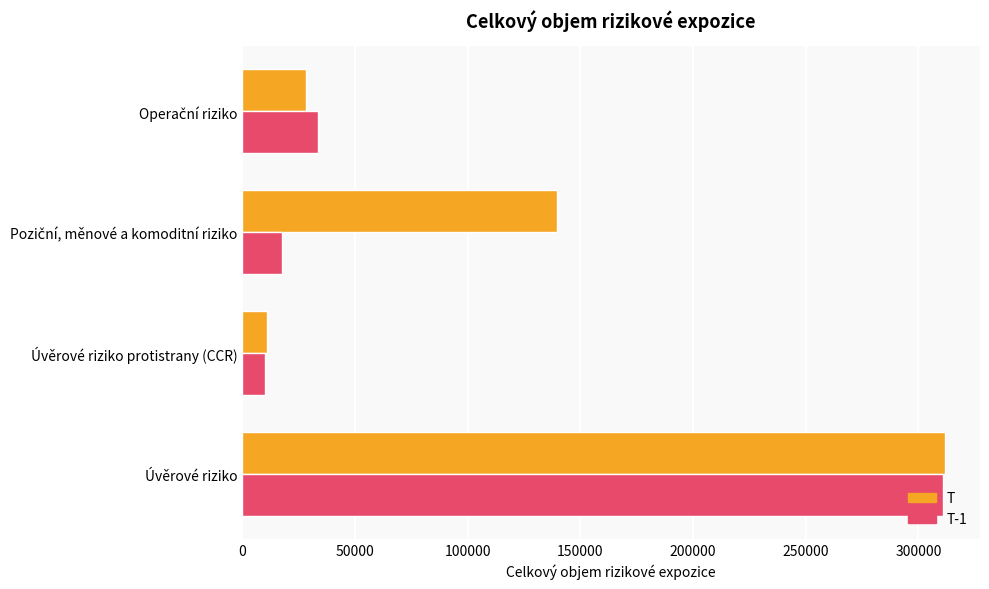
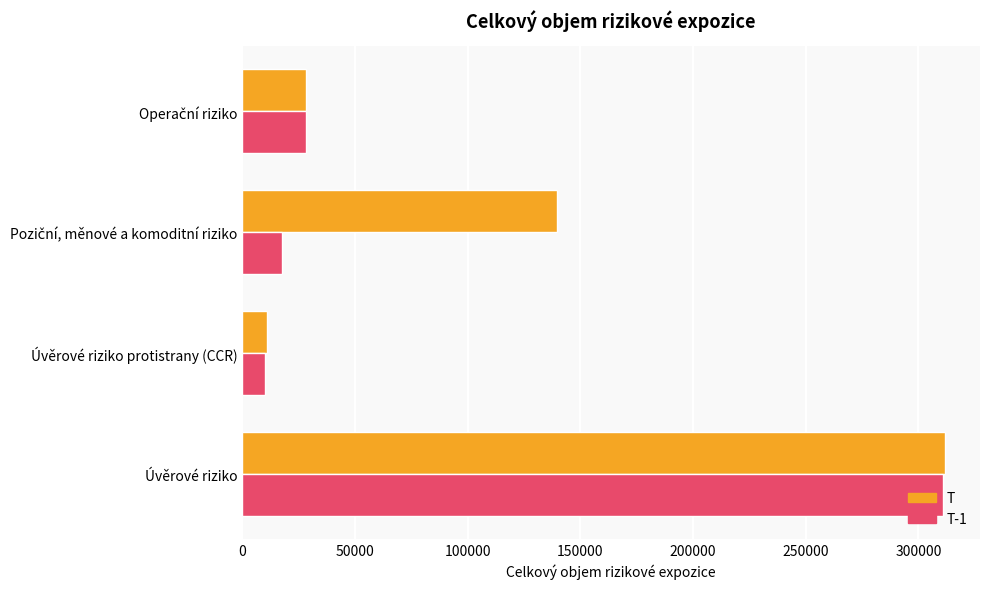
  {
    "T": {
      "Operační riziko": 28000,
      "Poziční, měnové a komoditní riziko": 140000,
      "Úvěrové riziko protistrany (CCR)": 11000,
      "Úvěrové riziko": 312000
    },
    "T-1": {
-     "Operační riziko": 33000,
+     "Operační riziko": 28000,
      "Poziční, měnové a komoditní riziko": 18000,
      "Úvěrové riziko protistrany (CCR)": 10000,
      "Úvěrové riziko": 311000
    }
  }
